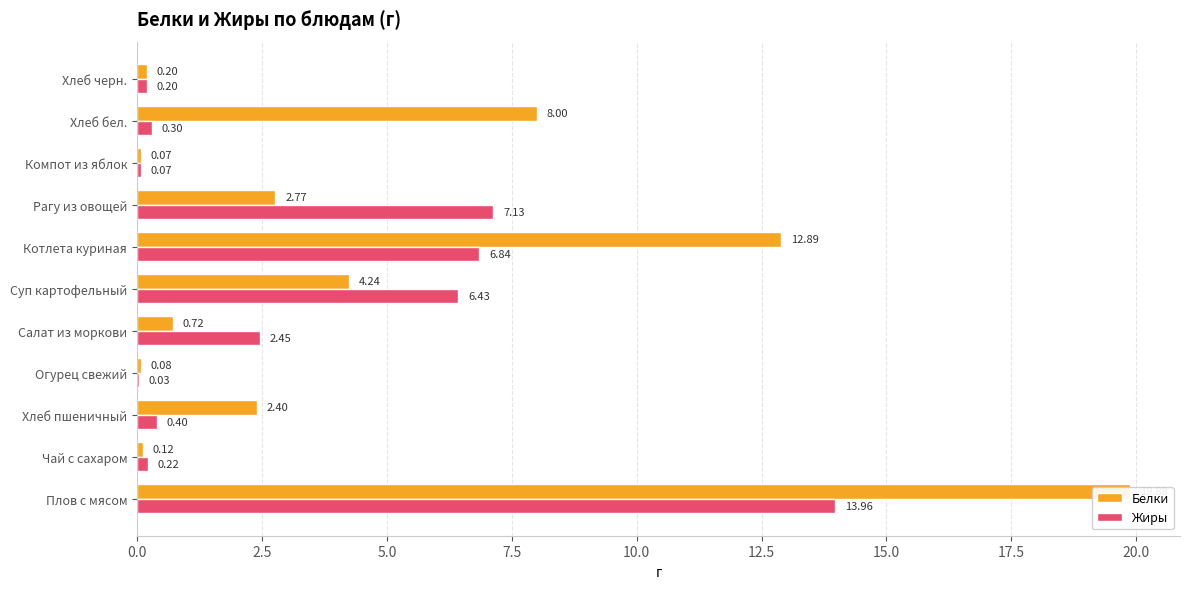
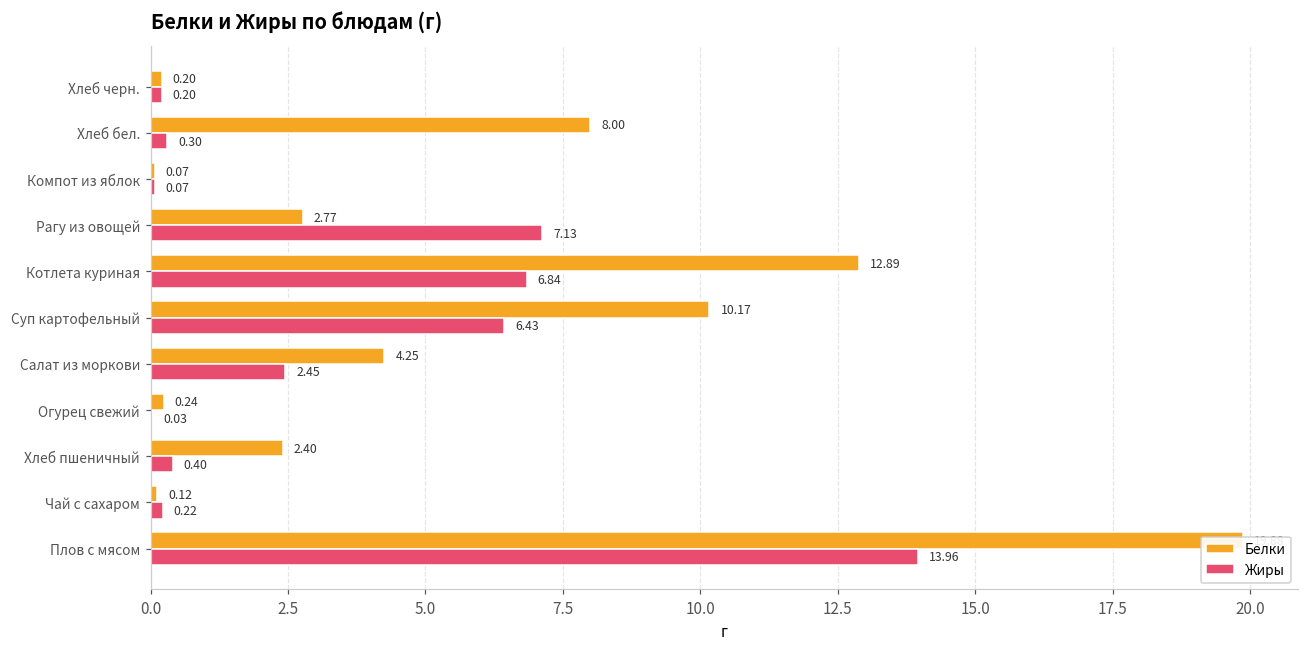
  {
    "Белки": {
      "Хлеб черн.": 0.20,
      "Хлеб бел.": 8.00,
      "Компот из яблок": 0.07,
      "Рагу из овощей": 2.77,
      "Котлета куриная": 12.89,
-     "Суп картофельный": 4.24,
-     "Салат из моркови": 0.72,
-     "Огурец свежий": 0.08,
+     "Суп картофельный": 10.17,
+     "Салат из моркови": 4.25,
+     "Огурец свежий": 0.24,
      "Хлеб пшеничный": 2.40,
      "Чай с сахаром": 0.12
    },
    "Жиры": {
      "Хлеб черн.": 0.20,
      "Хлеб бел.": 0.30,
      "Компот из яблок": 0.07,
      "Рагу из овощей": 7.13,
      "Котлета куриная": 6.84,
      "Суп картофельный": 6.43,
      "Салат из моркови": 2.45,
      "Огурец свежий": 0.03,
      "Хлеб пшеничный": 0.40,
      "Чай с сахаром": 0.22,
      "Плов с мясом": 13.96
    }
  }
